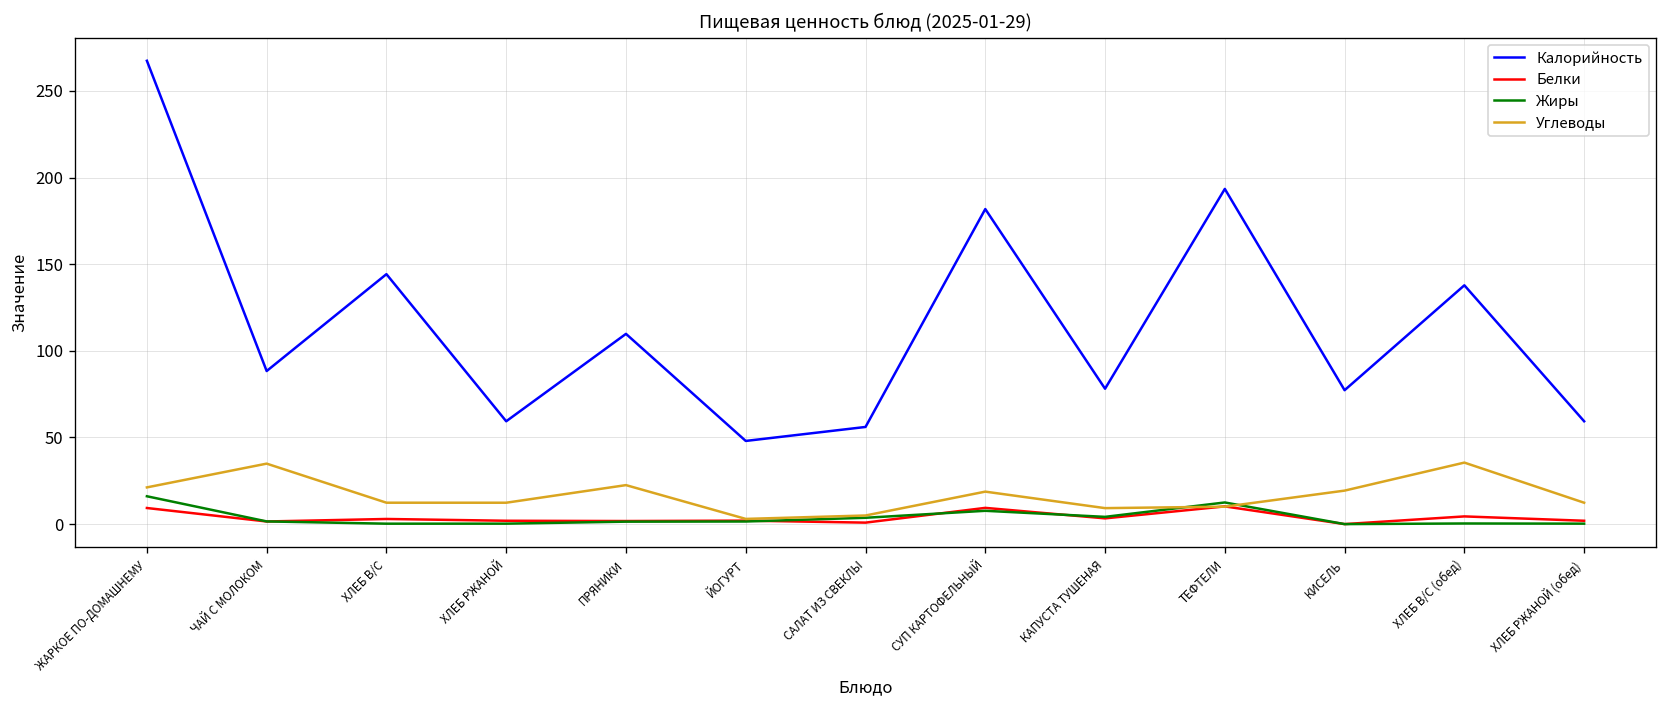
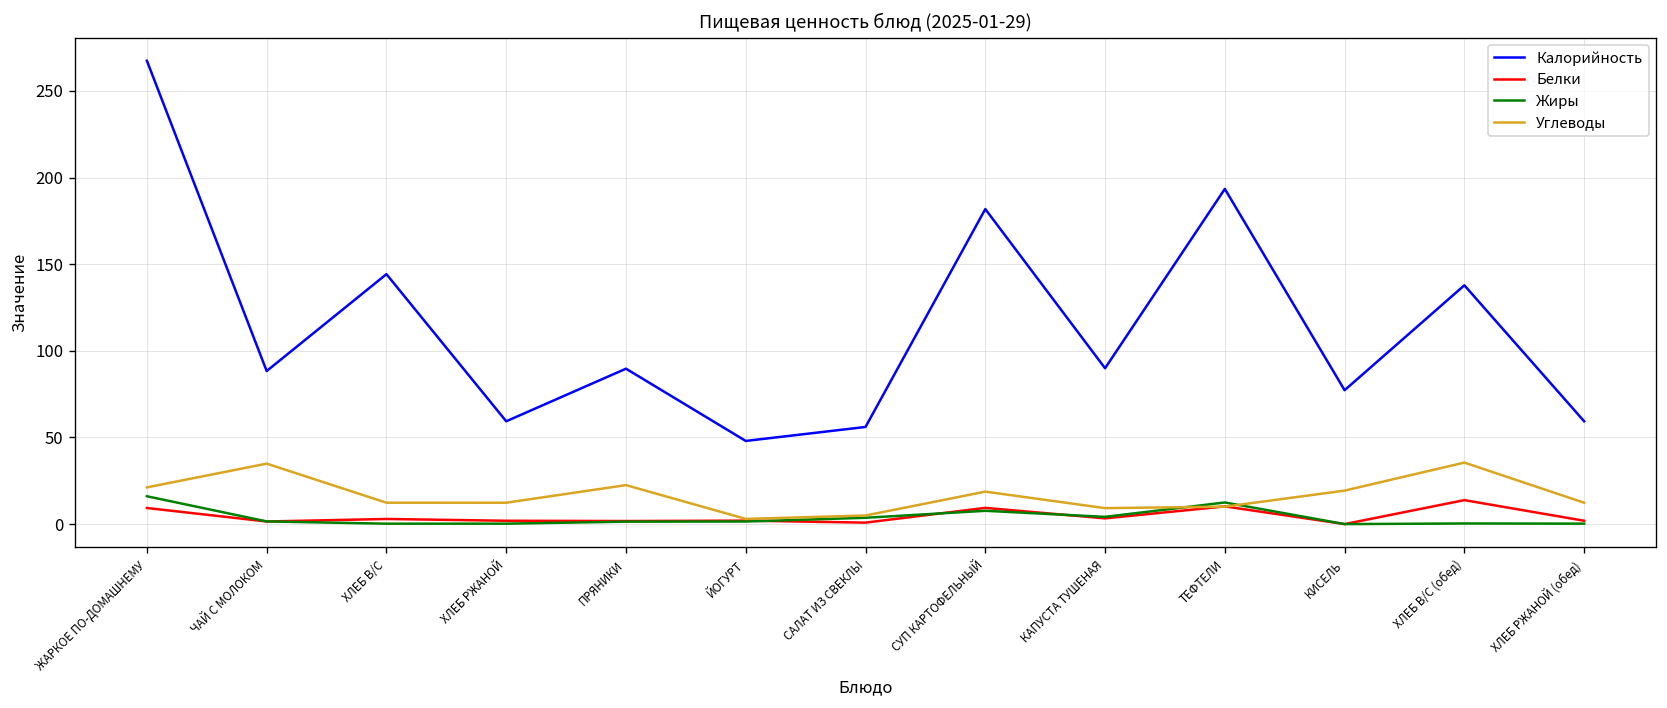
  {
    "Калорийность": {
      "ЖАРКОЕ ПО-ДОМАШНЕМУ": 267,
      "ЧАЙ С МОЛОКОМ": 88,
      "ХЛЕБ В/С": 144,
      "ХЛЕБ РЖАНОЙ": 59,
-     "ПРЯНИКИ": 110,
+     "ПРЯНИКИ": 90,
      "ЙОГУРТ": 48,
      "САЛАТ ИЗ СВЕКЛЫ": 56,
      "СУП КАРТОФЕЛЬНЫЙ": 182,
-     "КАПУСТА ТУШЕНАЯ": 78,
+     "КАПУСТА ТУШЕНАЯ": 90,
      "ТЕФТЕЛИ": 193,
      "КИСЕЛЬ": 77,
      "ХЛЕБ В/С (обед)": 138,
      "ХЛЕБ РЖАНОЙ (обед)": 59
    },
    "Белки": {
      "ЖАРКОЕ ПО-ДОМАШНЕМУ": 9,
      "ХЛЕБ В/С": 3,
      "САЛАТ ИЗ СВЕКЛЫ": 1,
-     "ХЛЕБ В/С (обед)": 4
+     "ХЛЕБ В/С (обед)": 14
    },
    "Жиры": {
      "ЖАРКОЕ ПО-ДОМАШНЕМУ": 16,
      "ХЛЕБ В/С": 0,
      "ТЕФТЕЛИ": 12,
      "ХЛЕБ В/С (обед)": 0
    },
    "Углеводы": {
      "ЖАРКОЕ ПО-ДОМАШНЕМУ": 21,
      "ЧАЙ С МОЛОКОМ": 35,
      "ХЛЕБ В/С": 12,
      "ХЛЕБ РЖАНОЙ": 12,
      "ПРЯНИКИ": 23,
      "СУП КАРТОФЕЛЬНЫЙ": 19,
      "КАПУСТА ТУШЕНАЯ": 9,
      "КИСЕЛЬ": 19,
      "ХЛЕБ В/С (обед)": 36,
      "ХЛЕБ РЖАНОЙ (обед)": 12
    }
  }
